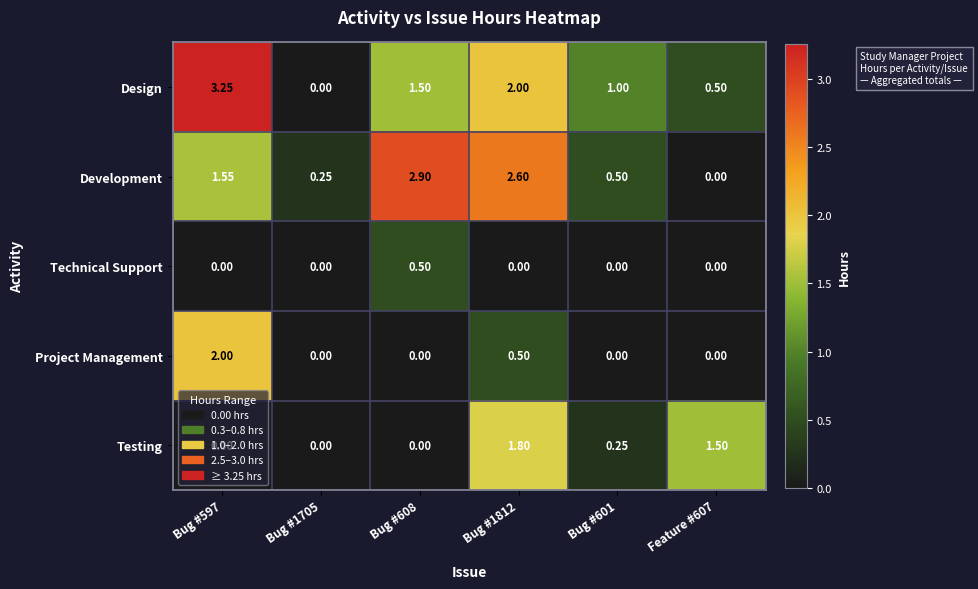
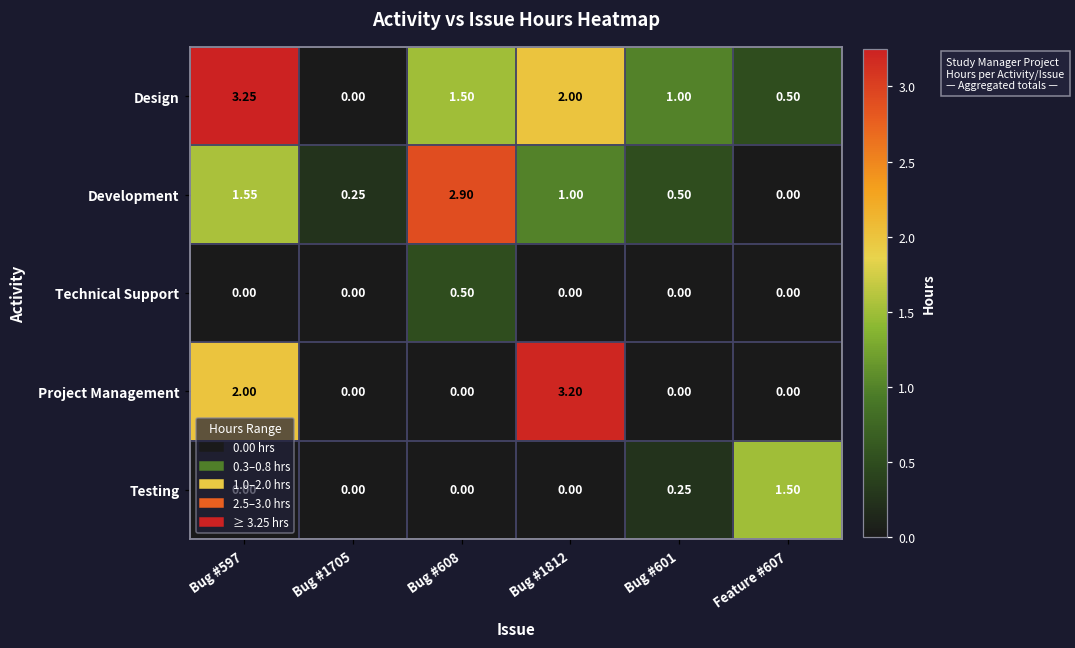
  {
    "Design": {
      "Bug #597": 3.25,
      "Bug #1705": 0.00,
      "Bug #608": 1.50,
      "Bug #1812": 2.00,
      "Bug #601": 1.00,
      "Feature #607": 0.50
    },
    "Development": {
      "Bug #597": 1.55,
      "Bug #1705": 0.25,
      "Bug #608": 2.90,
-     "Bug #1812": 2.60,
+     "Bug #1812": 1.00,
      "Bug #601": 0.50,
      "Feature #607": 0.00
    },
    "Technical Support": {
      "Bug #597": 0.00,
      "Bug #1705": 0.00,
      "Bug #608": 0.50,
      "Bug #1812": 0.00,
      "Bug #601": 0.00,
      "Feature #607": 0.00
    },
    "Project Management": {
      "Bug #597": 2.00,
      "Bug #1705": 0.00,
      "Bug #608": 0.00,
-     "Bug #1812": 0.50,
+     "Bug #1812": 3.20,
      "Bug #601": 0.00,
      "Feature #607": 0.00
    },
    "Testing": {
      "Bug #1705": 0.00,
      "Bug #608": 0.00,
-     "Bug #1812": 1.80,
+     "Bug #1812": 0.00,
      "Bug #601": 0.25,
      "Feature #607": 1.50
    }
  }
